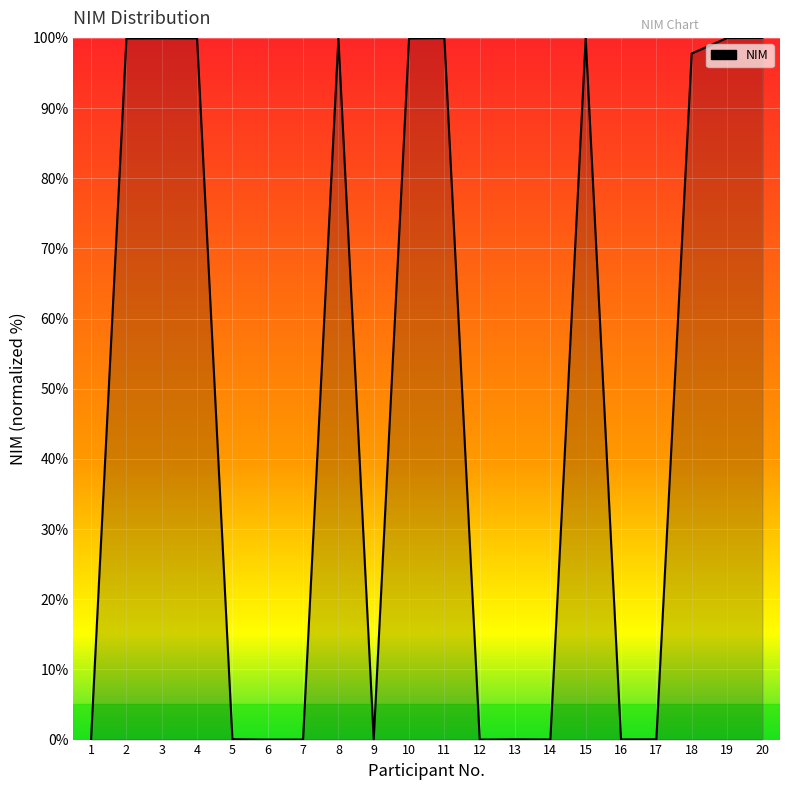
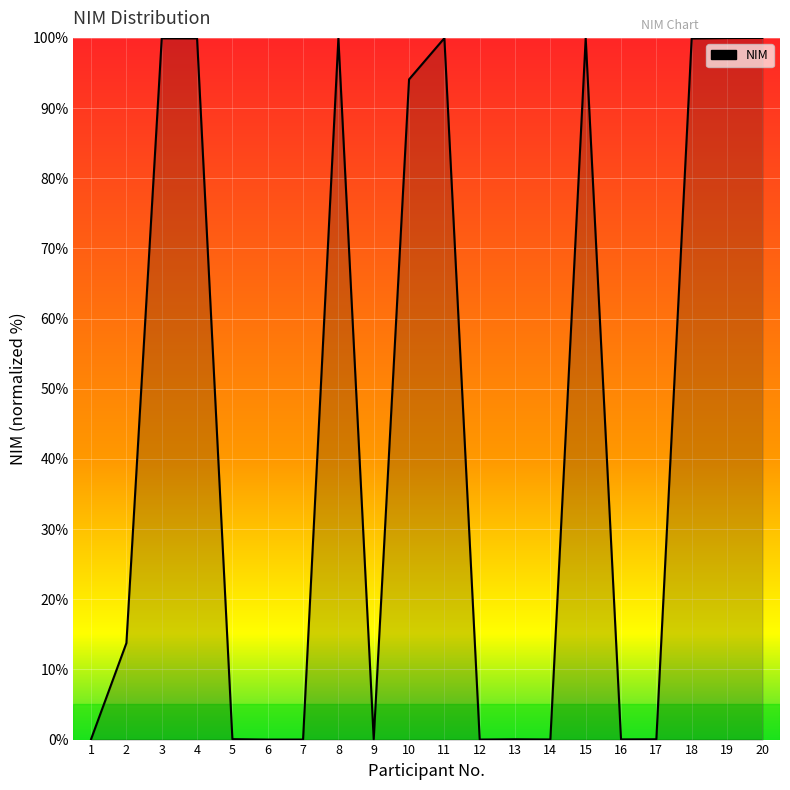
  {
    "1": "0%",
-   "2": "100%",
+   "2": "14%",
    "3": "100%",
    "4": "100%",
    "5": "0%",
    "6": "0%",
    "7": "0%",
    "8": "100%",
    "9": "0%",
-   "10": "100%",
+   "10": "94%",
    "11": "100%",
    "12": "0%",
    "13": "0%",
    "14": "0%",
    "15": "100%",
    "16": "0%",
    "17": "0%",
-   "18": "98%",
+   "18": "100%",
    "19": "100%",
    "20": "100%"
  }
